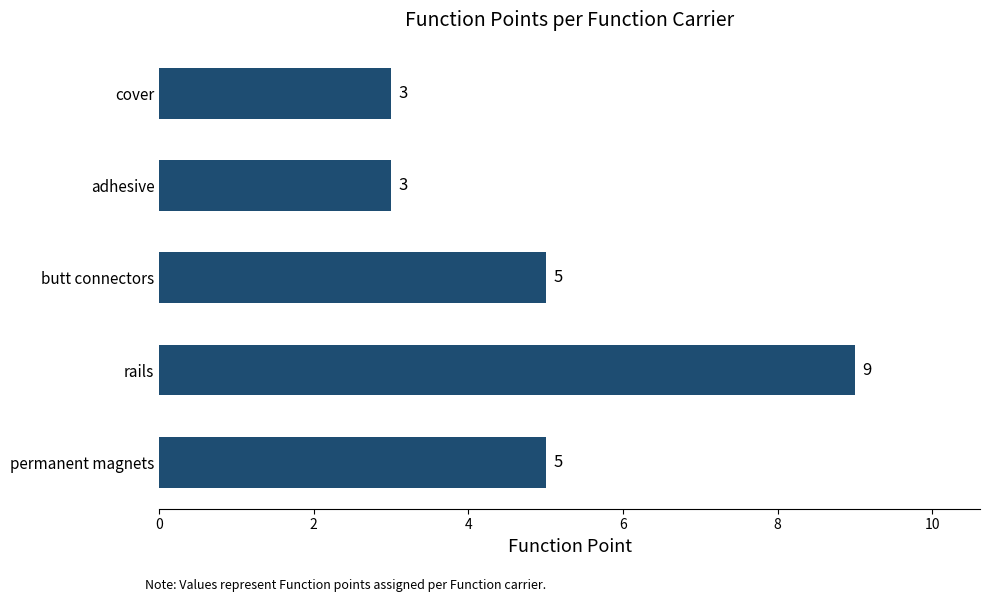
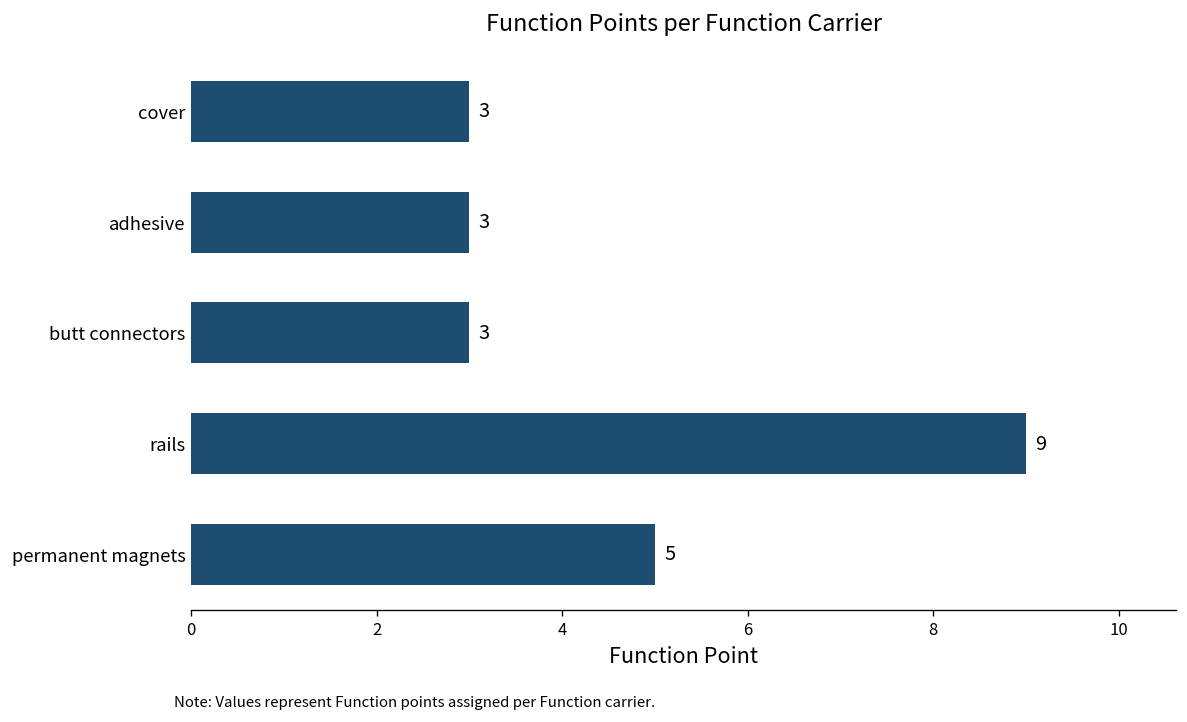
  {
    "cover": 3,
    "adhesive": 3,
-   "butt connectors": 5,
+   "butt connectors": 3,
    "rails": 9,
    "permanent magnets": 5
  }
